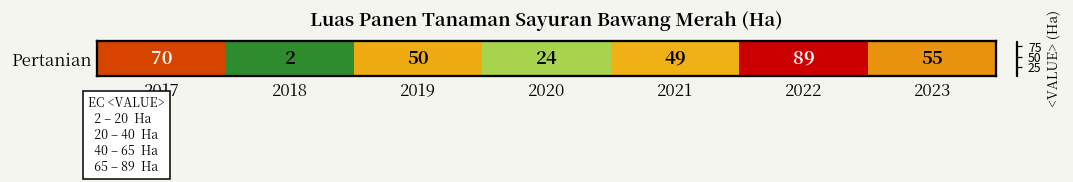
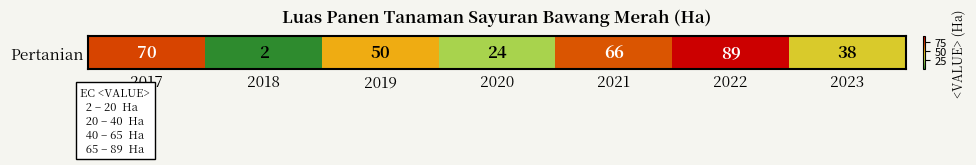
  {
    "Pertanian": {
      "2017": 70,
      "2018": 2,
      "2019": 50,
      "2020": 24,
-     "2021": 49,
+     "2021": 66,
      "2022": 89,
-     "2023": 55
+     "2023": 38
    }
  }
